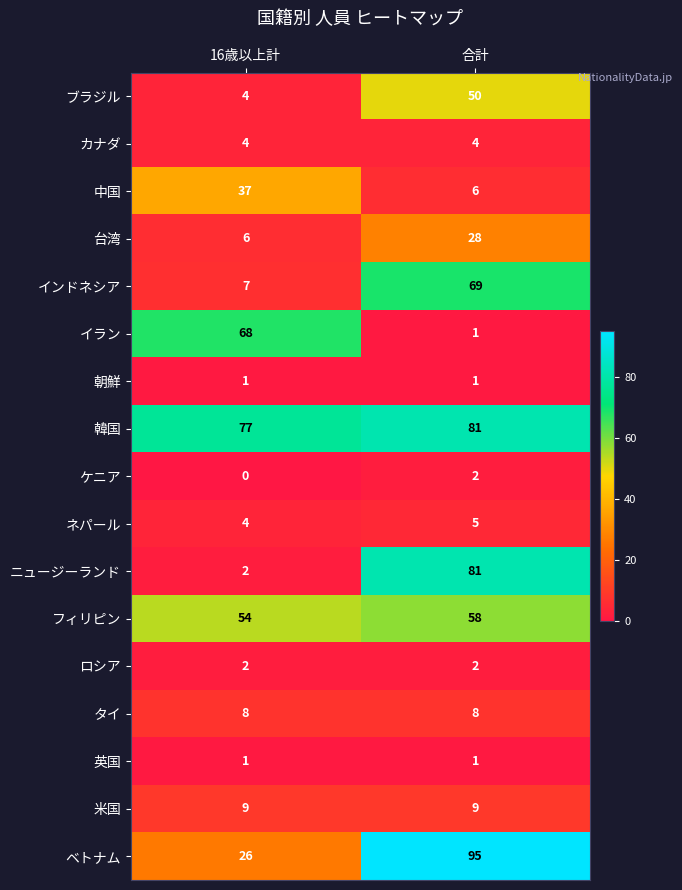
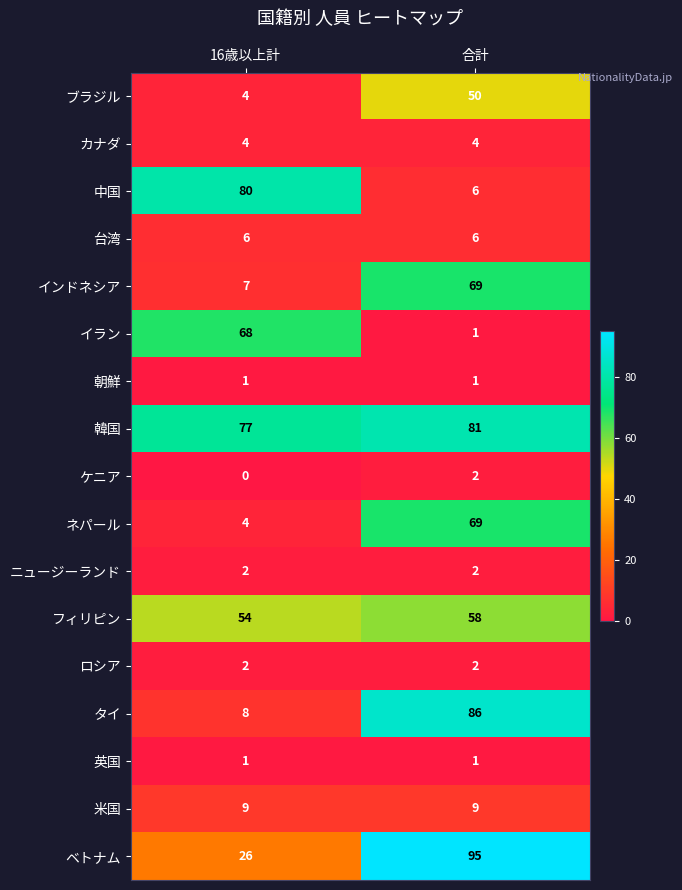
  {
    "ブラジル": {
      "16歳以上計": 4,
      "合計": 50
    },
    "カナダ": {
      "16歳以上計": 4,
      "合計": 4
    },
    "中国": {
-     "16歳以上計": 37,
+     "16歳以上計": 80,
      "合計": 6
    },
    "台湾": {
      "16歳以上計": 6,
-     "合計": 28
+     "合計": 6
    },
    "インドネシア": {
      "16歳以上計": 7,
      "合計": 69
    },
    "イラン": {
      "16歳以上計": 68,
      "合計": 1
    },
    "朝鮮": {
      "16歳以上計": 1,
      "合計": 1
    },
    "韓国": {
      "16歳以上計": 77,
      "合計": 81
    },
    "ケニア": {
      "16歳以上計": 0,
      "合計": 2
    },
    "ネパール": {
      "16歳以上計": 4,
-     "合計": 5
+     "合計": 69
    },
    "ニュージーランド": {
      "16歳以上計": 2,
-     "合計": 81
+     "合計": 2
    },
    "フィリピン": {
      "16歳以上計": 54,
      "合計": 58
    },
    "ロシア": {
      "16歳以上計": 2,
      "合計": 2
    },
    "タイ": {
      "16歳以上計": 8,
-     "合計": 8
+     "合計": 86
    },
    "英国": {
      "16歳以上計": 1,
      "合計": 1
    },
    "米国": {
      "16歳以上計": 9,
      "合計": 9
    },
    "ベトナム": {
      "16歳以上計": 26,
      "合計": 95
    }
  }
